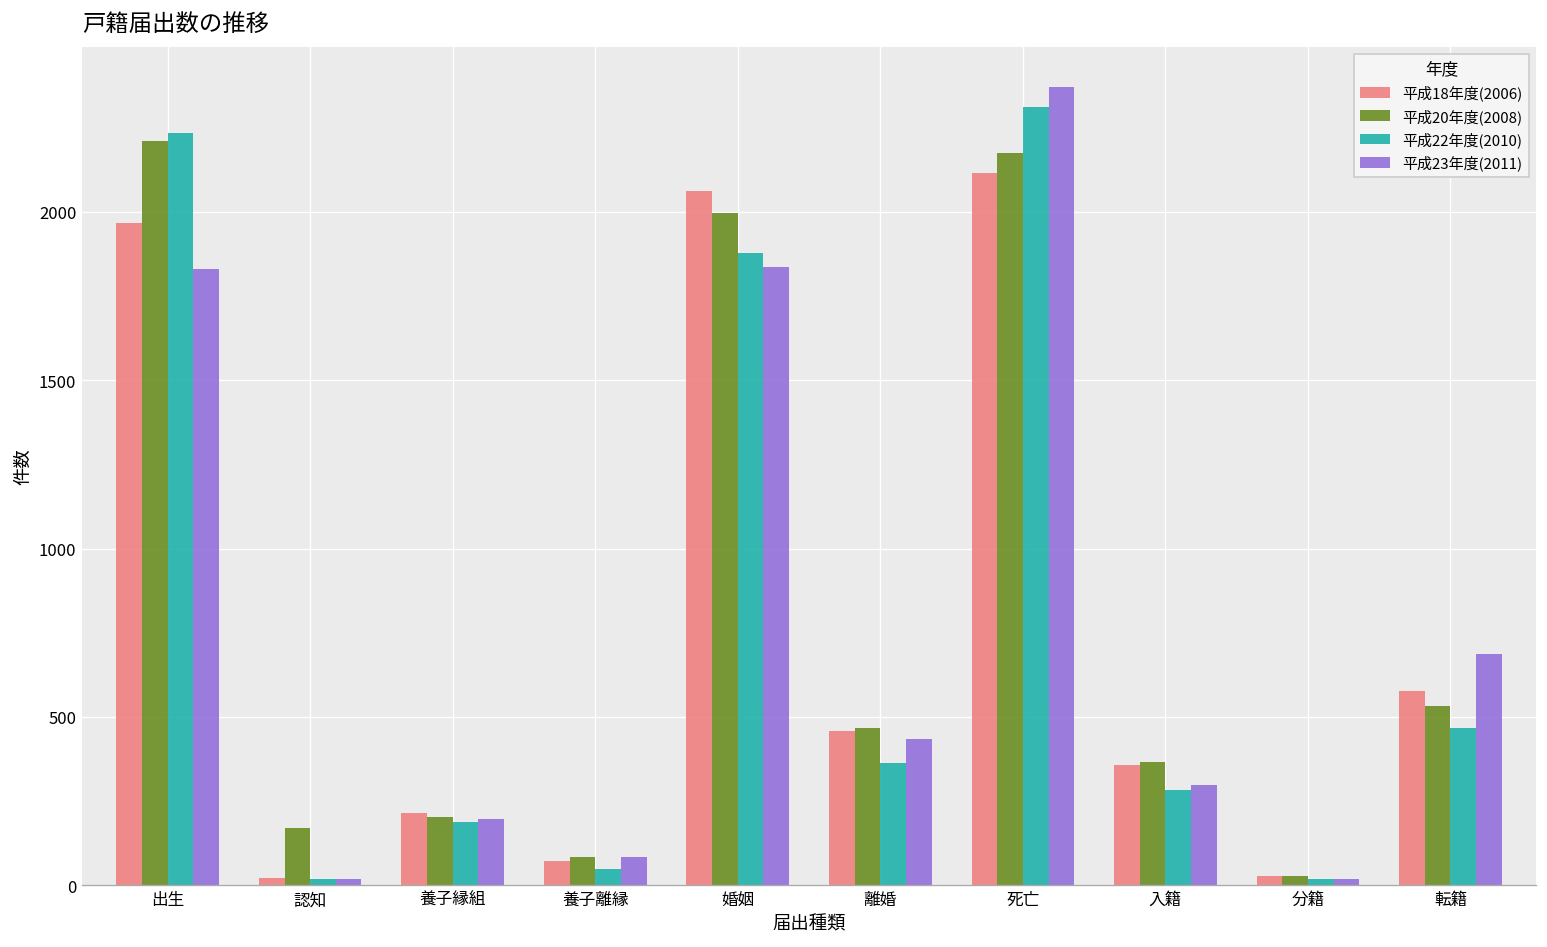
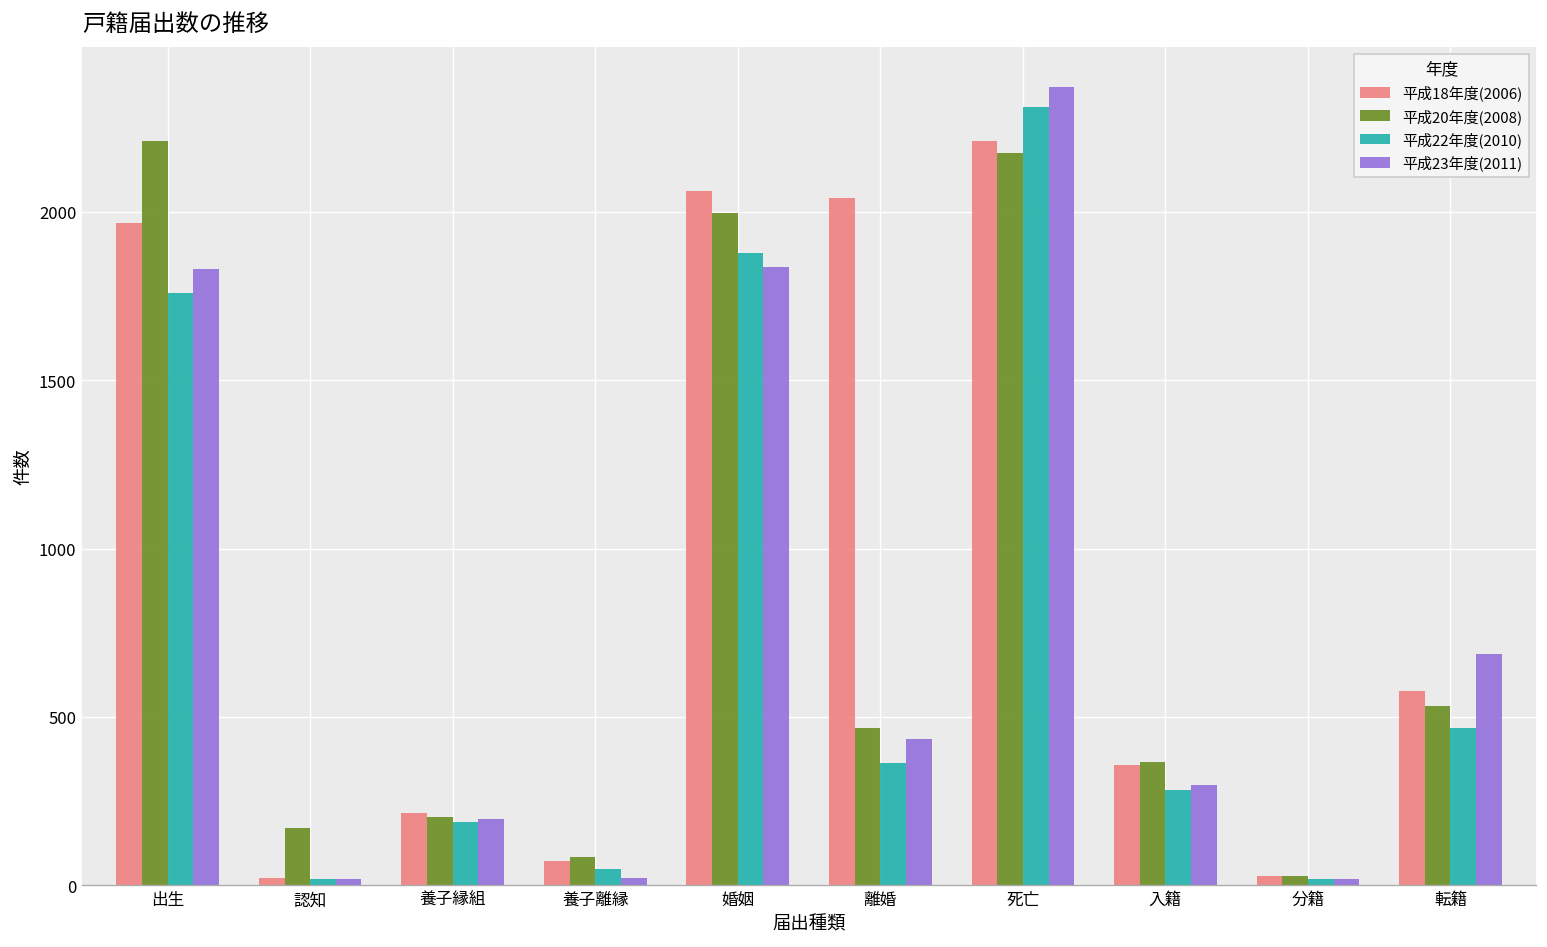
  {
    "平成18年度(2006)": {
      "出生": 1970,
      "認知": 20,
      "養子縁組": 210,
      "養子離縁": 70,
      "婚姻": 2060,
-     "離婚": 460,
-     "死亡": 2120,
+     "離婚": 2040,
+     "死亡": 2210,
      "入籍": 360,
      "分籍": 30,
      "転籍": 580
    },
    "平成20年度(2008)": {
      "出生": 2210,
      "認知": 170,
      "養子縁組": 200,
      "養子離縁": 80,
      "婚姻": 2000,
      "離婚": 470,
      "死亡": 2180,
      "入籍": 370,
      "分籍": 30,
      "転籍": 530
    },
    "平成22年度(2010)": {
-     "出生": 2240,
+     "出生": 1760,
      "認知": 20,
      "養子縁組": 190,
      "養子離縁": 50,
      "婚姻": 1880,
      "離婚": 360,
      "死亡": 2310,
      "入籍": 280,
      "分籍": 20,
      "転籍": 470
    },
    "平成23年度(2011)": {
      "出生": 1830,
      "認知": 20,
      "養子縁組": 200,
-     "養子離縁": 80,
+     "養子離縁": 20,
      "婚姻": 1840,
      "離婚": 430,
      "死亡": 2370,
      "入籍": 300,
      "分籍": 20,
      "転籍": 690
    }
  }
